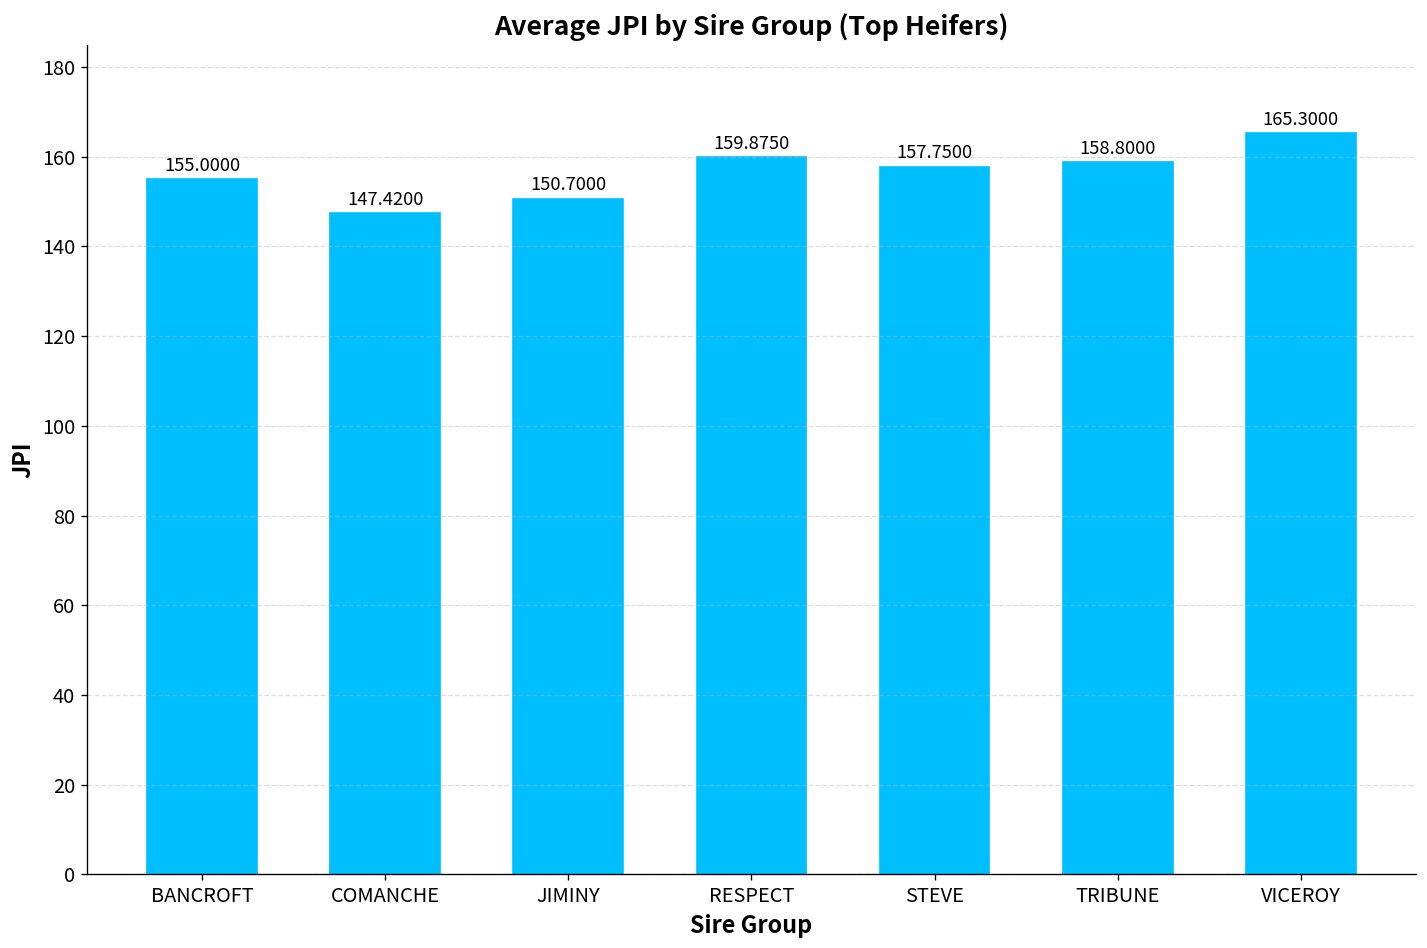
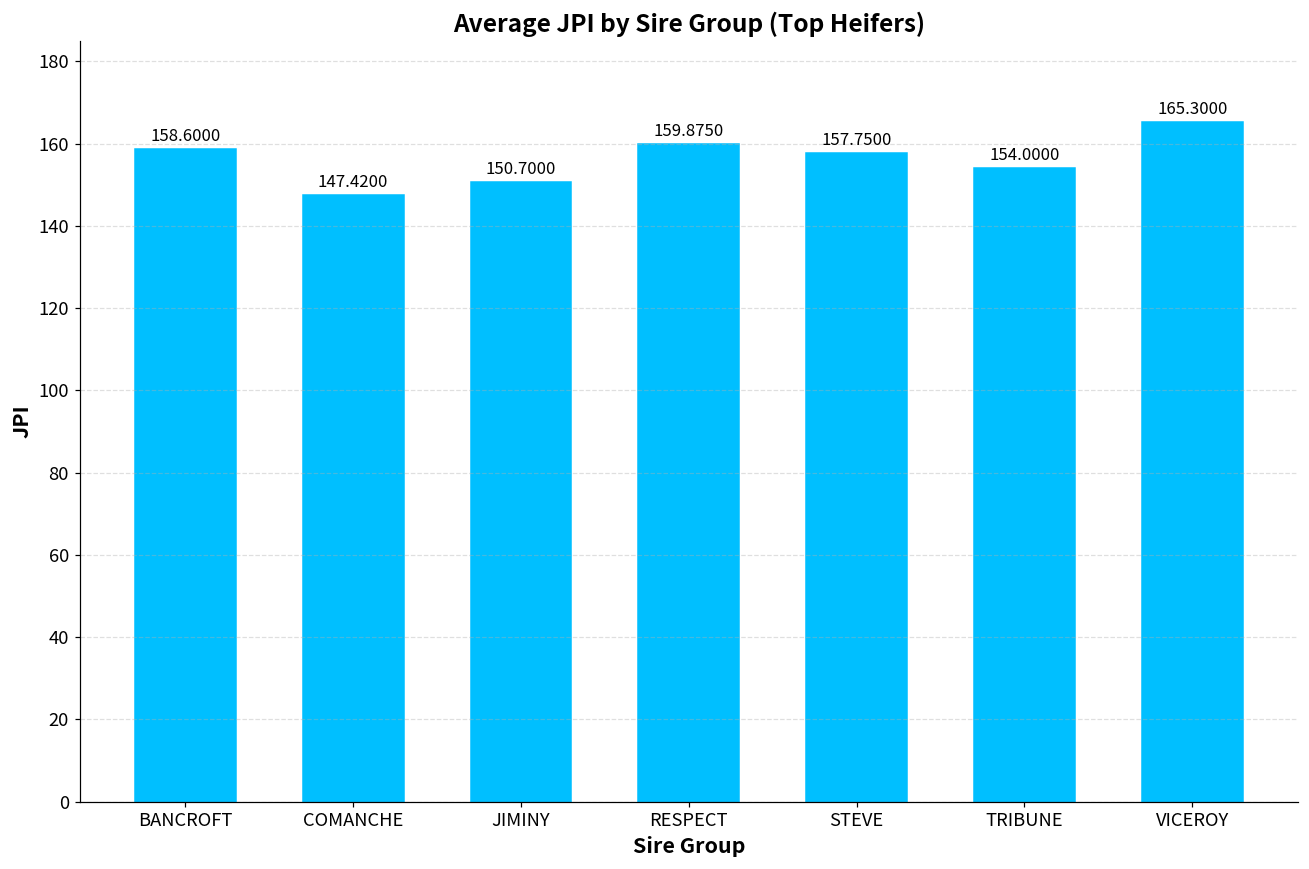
  {
-   "BANCROFT": 155.0000,
+   "BANCROFT": 158.6000,
    "COMANCHE": 147.4200,
    "JIMINY": 150.7000,
    "RESPECT": 159.8750,
    "STEVE": 157.7500,
-   "TRIBUNE": 158.8000,
+   "TRIBUNE": 154.0000,
    "VICEROY": 165.3000
  }
